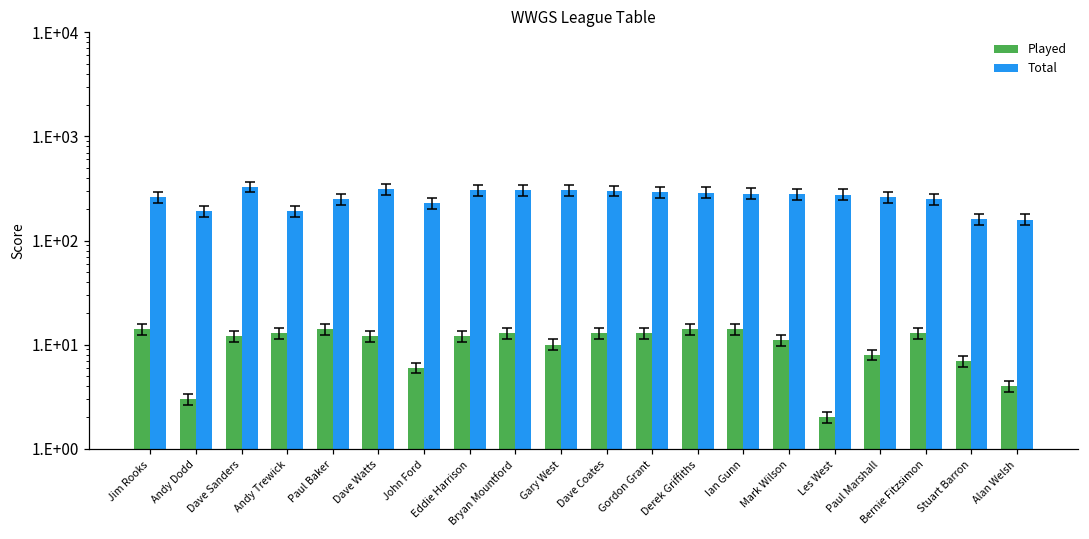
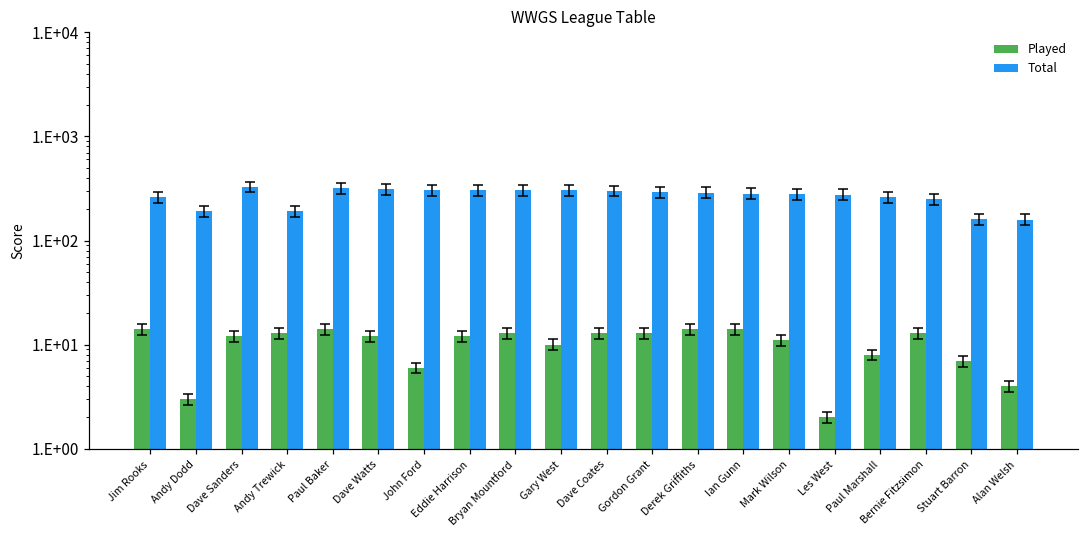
  {
    "Played": {
      "Jim Rooks": 14,
      "Andy Dodd": 3,
      "Dave Sanders": 12,
      "Andy Trewick": 13,
      "Paul Baker": 14,
      "Dave Watts": 12,
      "John Ford": 6,
      "Eddie Harrison": 12,
      "Bryan Mountford": 13,
      "Gary West": 10,
      "Dave Coates": 13,
      "Gordon Grant": 13,
      "Derek Griffiths": 14,
      "Ian Gunn": 14,
      "Mark Wilson": 11,
      "Les West": 2,
      "Paul Marshall": 8,
      "Bernie Fitzsimon": 13,
      "Stuart Barron": 7,
      "Alan Welsh": 4
    },
    "Total": {
      "Jim Rooks": 260,
      "Andy Dodd": 190,
      "Dave Sanders": 330,
      "Andy Trewick": 190,
-     "Paul Baker": 250,
+     "Paul Baker": 320,
      "Dave Watts": 310,
-     "John Ford": 230,
+     "John Ford": 310,
      "Eddie Harrison": 310,
      "Bryan Mountford": 310,
      "Gary West": 310,
      "Dave Coates": 300,
      "Gordon Grant": 290,
      "Derek Griffiths": 290,
      "Ian Gunn": 280,
      "Mark Wilson": 280,
      "Les West": 280,
      "Paul Marshall": 260,
      "Bernie Fitzsimon": 250,
      "Stuart Barron": 160,
      "Alan Welsh": 160
    }
  }
